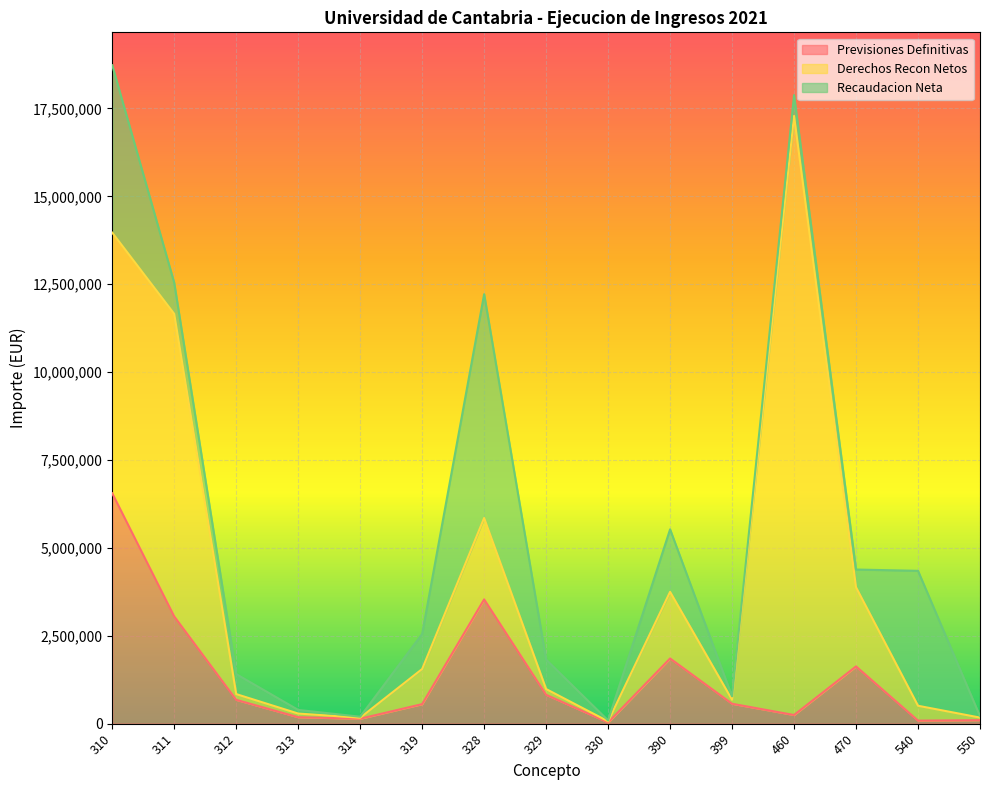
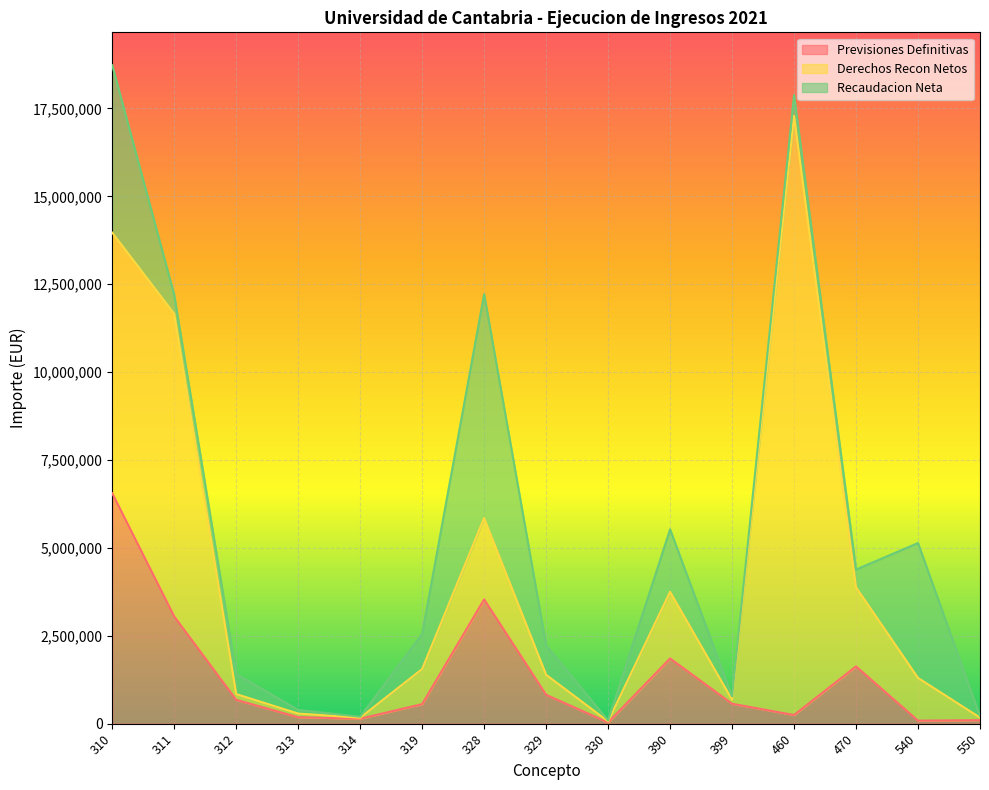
  {
    "Previsiones Definitivas": {
      "310": "6,600,000",
      "311": "3,000,000",
      "312": "700,000",
      "313": "200,000",
      "319": "600,000",
      "328": "3,500,000",
      "329": "800,000",
      "390": "1,900,000",
      "399": "600,000",
      "460": "200,000",
      "470": "1,600,000",
      "540": "100,000",
      "550": "100,000"
    },
    "Derechos Recon Netos": {
      "310": "7,400,000",
      "311": "8,600,000",
      "312": "200,000",
      "313": "100,000",
      "319": "1,000,000",
      "328": "2,300,000",
-     "329": "200,000",
+     "329": "600,000",
      "390": "1,900,000",
      "399": "100,000",
      "460": "17,000,000",
      "470": "2,300,000",
-     "540": "400,000"
+     "540": "1,200,000"
    },
    "Recaudacion Neta": {
      "310": "4,800,000",
-     "311": "900,000",
+     "311": "500,000",
      "312": "600,000",
      "313": "100,000",
      "319": "1,000,000",
      "328": "6,400,000",
      "329": "800,000",
      "390": "1,800,000",
      "399": "100,000",
      "460": "600,000",
      "470": "500,000",
      "540": "3,800,000"
    }
  }
